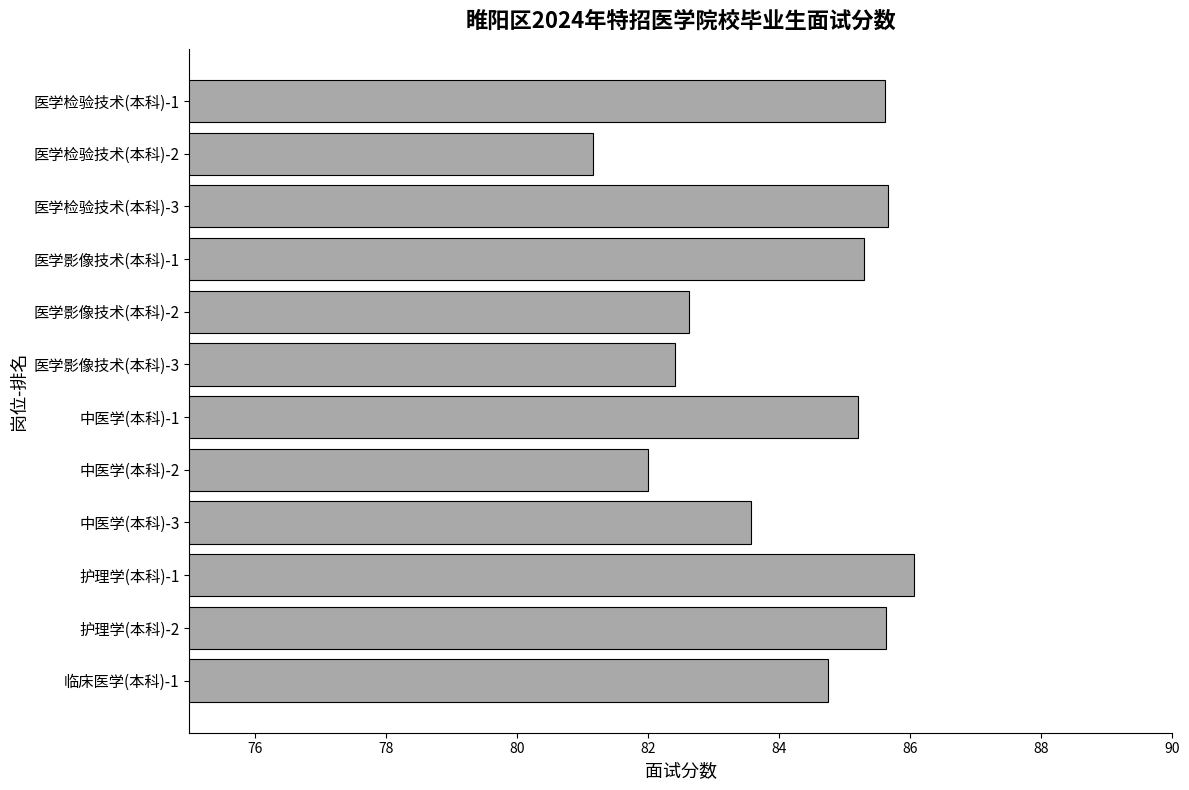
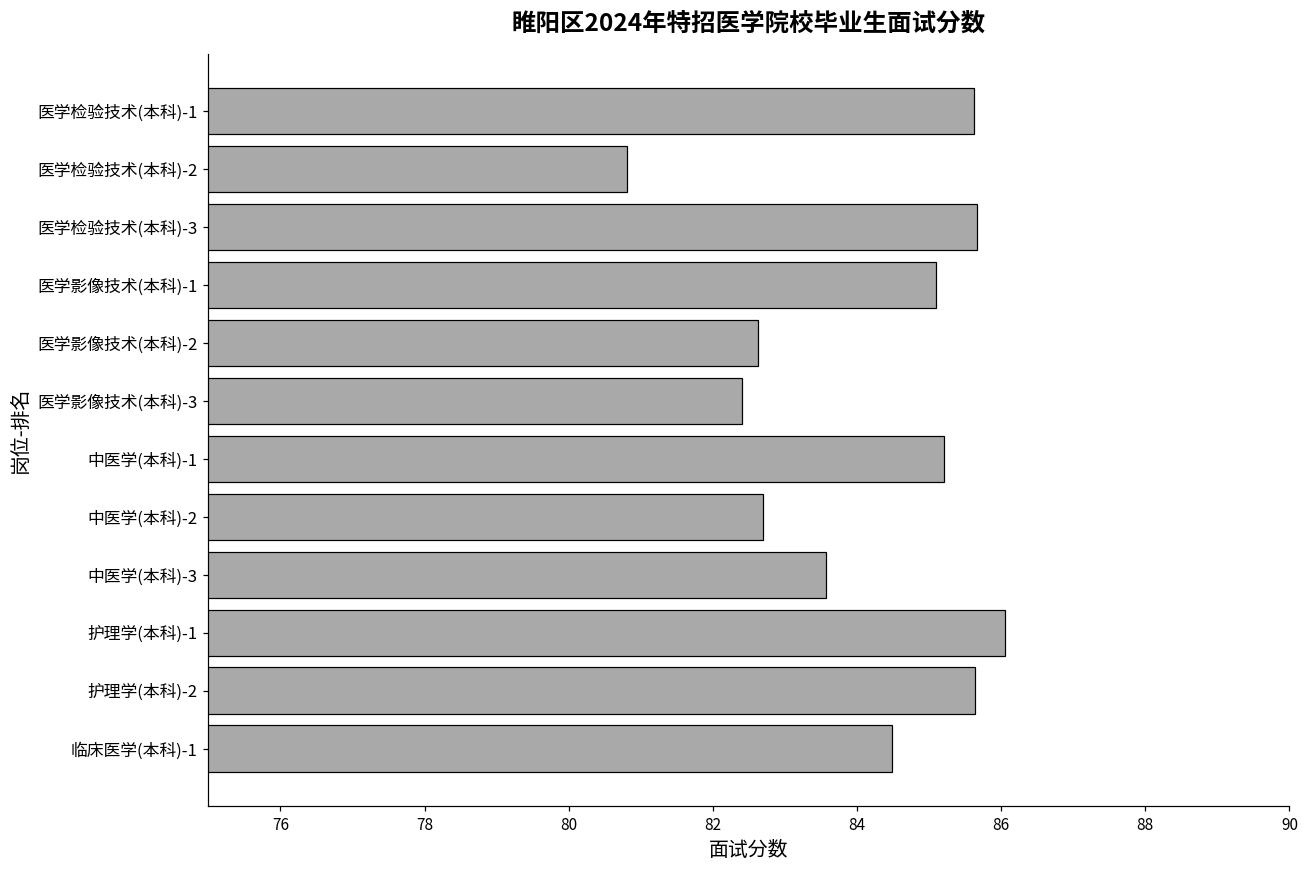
  {
    "医学检验技术(本科)-1": 85.6,
-   "医学检验技术(本科)-2": 81.2,
+   "医学检验技术(本科)-2": 80.8,
    "医学检验技术(本科)-3": 85.7,
-   "医学影像技术(本科)-1": 85.3,
+   "医学影像技术(本科)-1": 85.1,
    "医学影像技术(本科)-2": 82.6,
    "医学影像技术(本科)-3": 82.4,
    "中医学(本科)-1": 85.2,
-   "中医学(本科)-2": 82.0,
+   "中医学(本科)-2": 82.7,
    "中医学(本科)-3": 83.6,
    "护理学(本科)-1": 86.1,
    "护理学(本科)-2": 85.6,
-   "临床医学(本科)-1": 84.8
+   "临床医学(本科)-1": 84.5
  }
